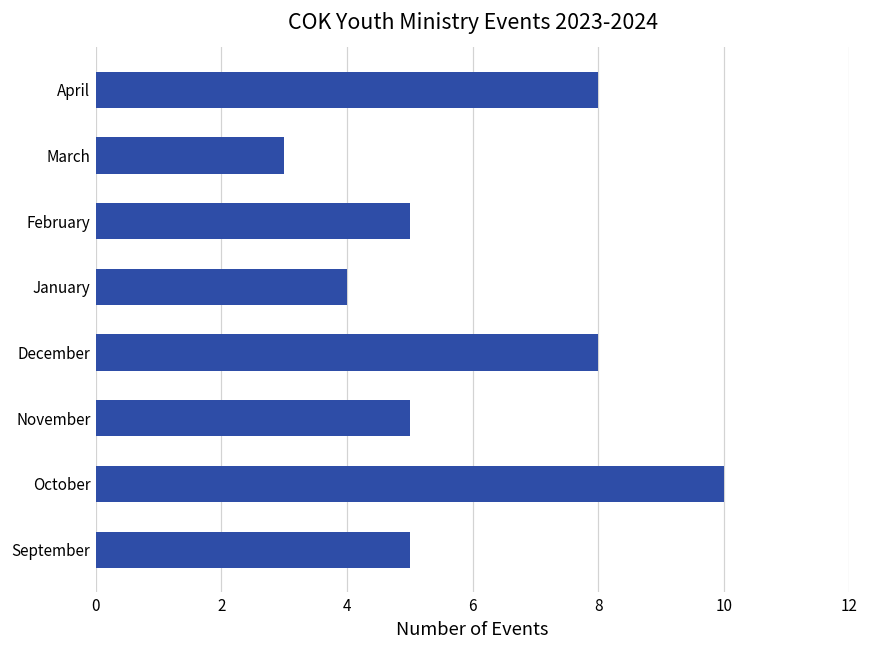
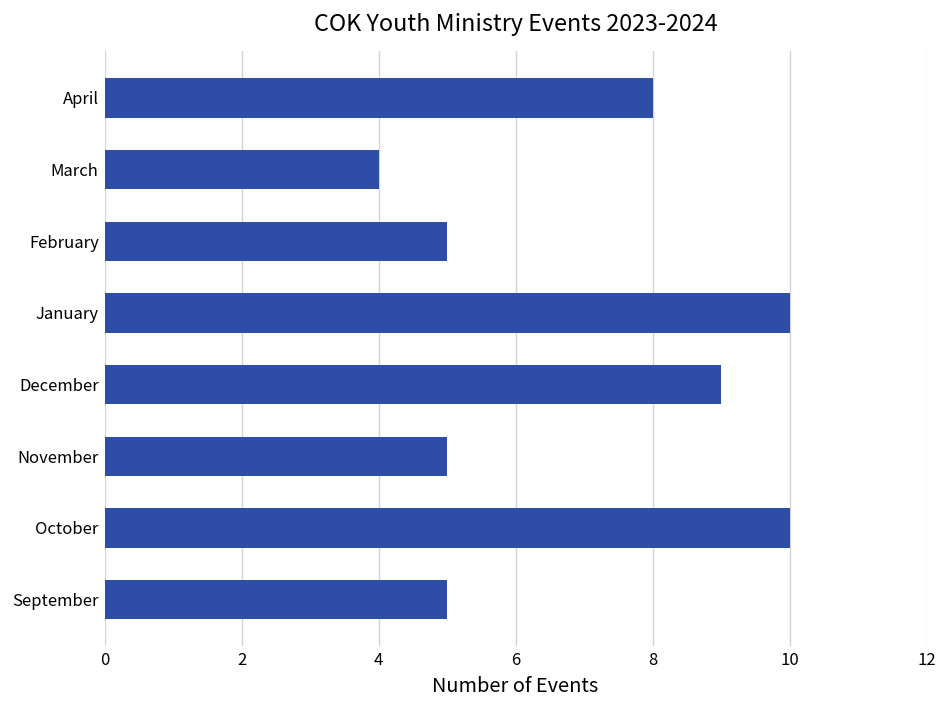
  {
    "April": 8,
-   "March": 3,
+   "March": 4,
    "February": 5,
-   "January": 4,
-   "December": 8,
+   "January": 10,
+   "December": 9,
    "November": 5,
    "October": 10,
    "September": 5
  }
